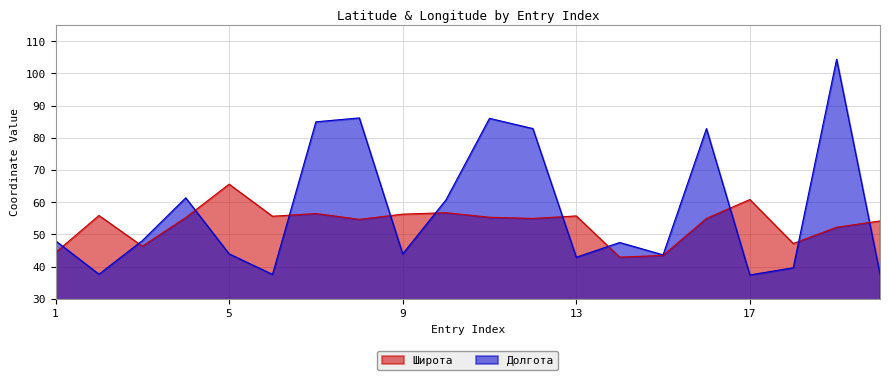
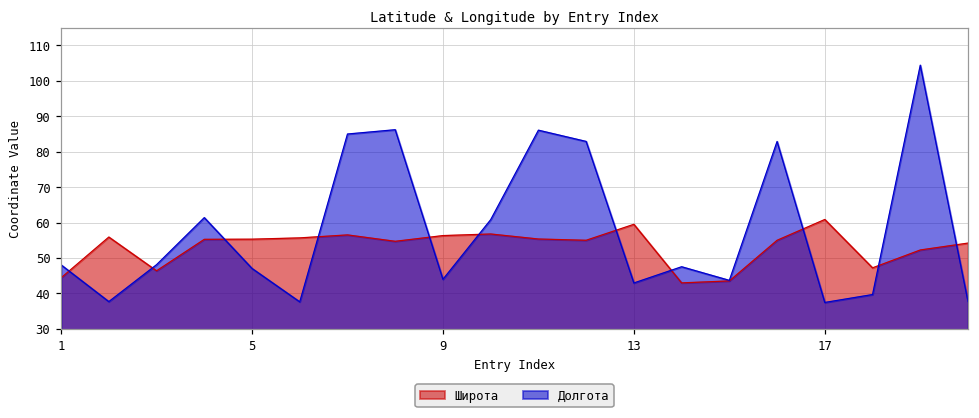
  {
    "Широта": {
      "1": 44,
-     "5": 66,
+     "5": 55,
      "9": 56,
-     "13": 56,
+     "13": 59,
      "17": 61
    },
    "Долгота": {
      "1": 48,
-     "5": 44,
+     "5": 47,
      "9": 44,
      "13": 43,
      "17": 37
    }
  }
